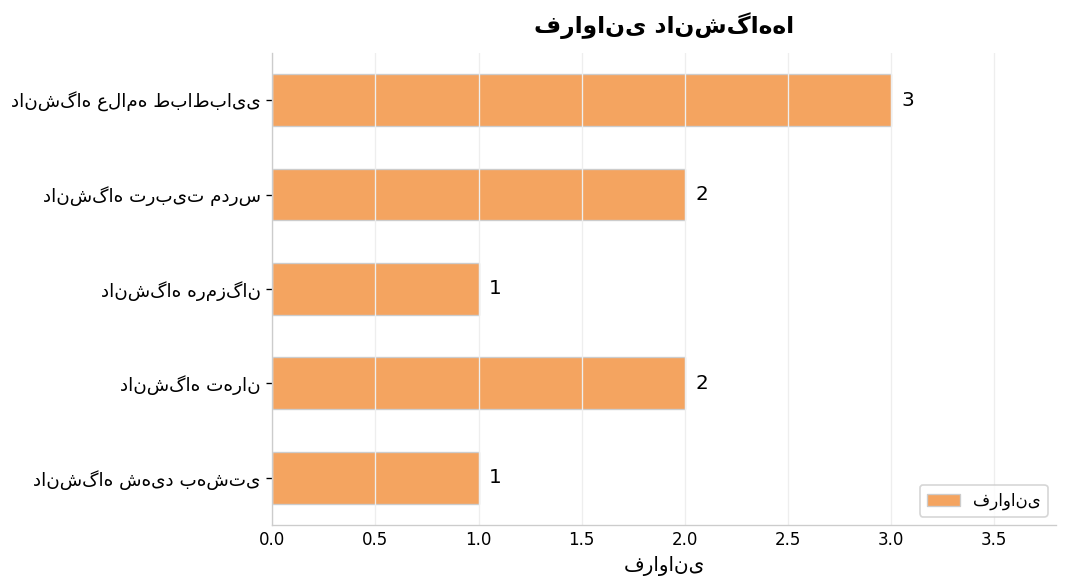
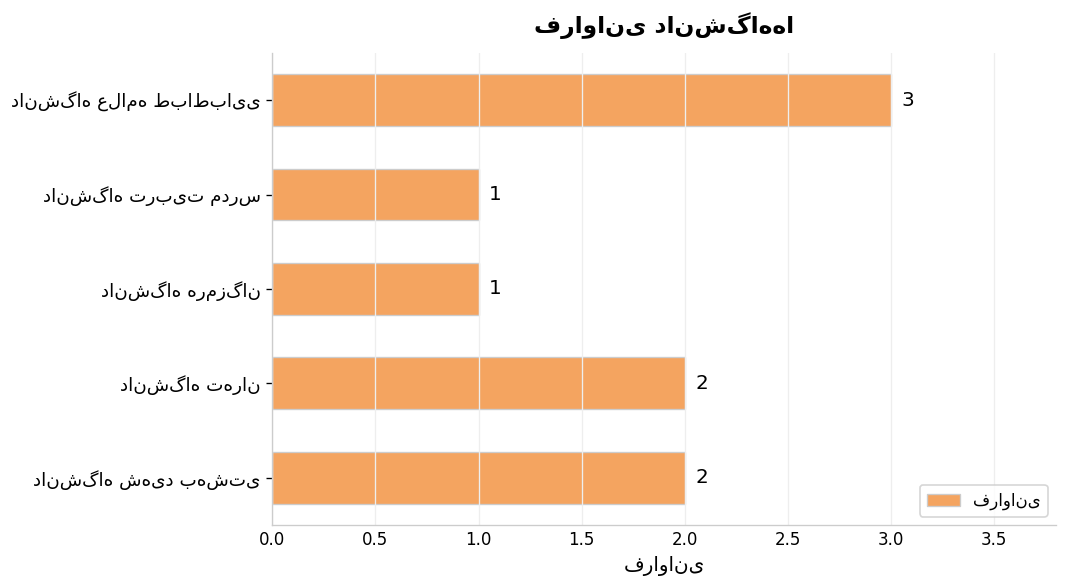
  {
    "دانشگاه علامه طباطبایی": 3,
-   "دانشگاه تربیت مدرس": 2,
+   "دانشگاه تربیت مدرس": 1,
    "دانشگاه هرمزگان": 1,
    "دانشگاه تهران": 2,
-   "دانشگاه شهید بهشتی": 1
+   "دانشگاه شهید بهشتی": 2
  }
